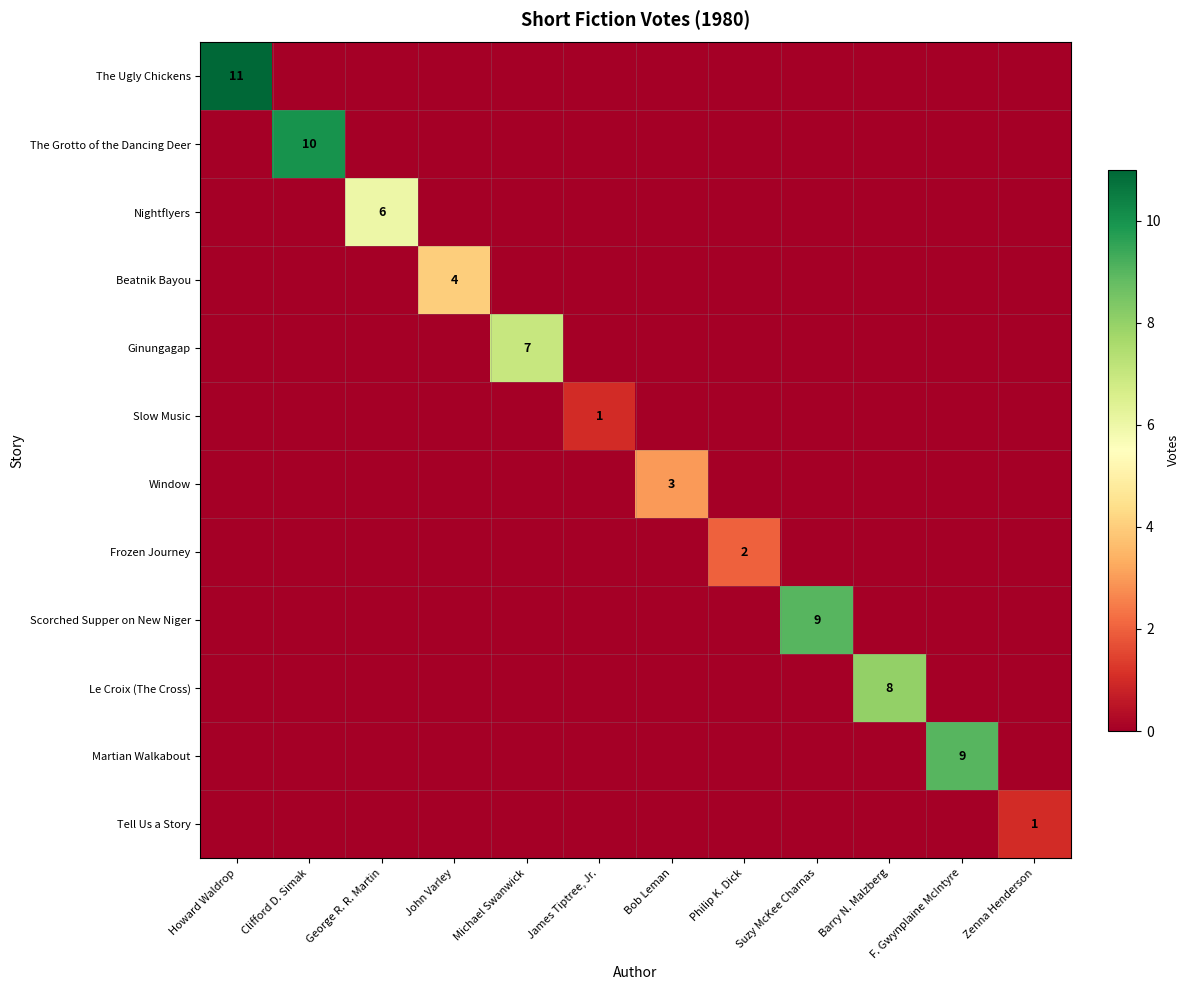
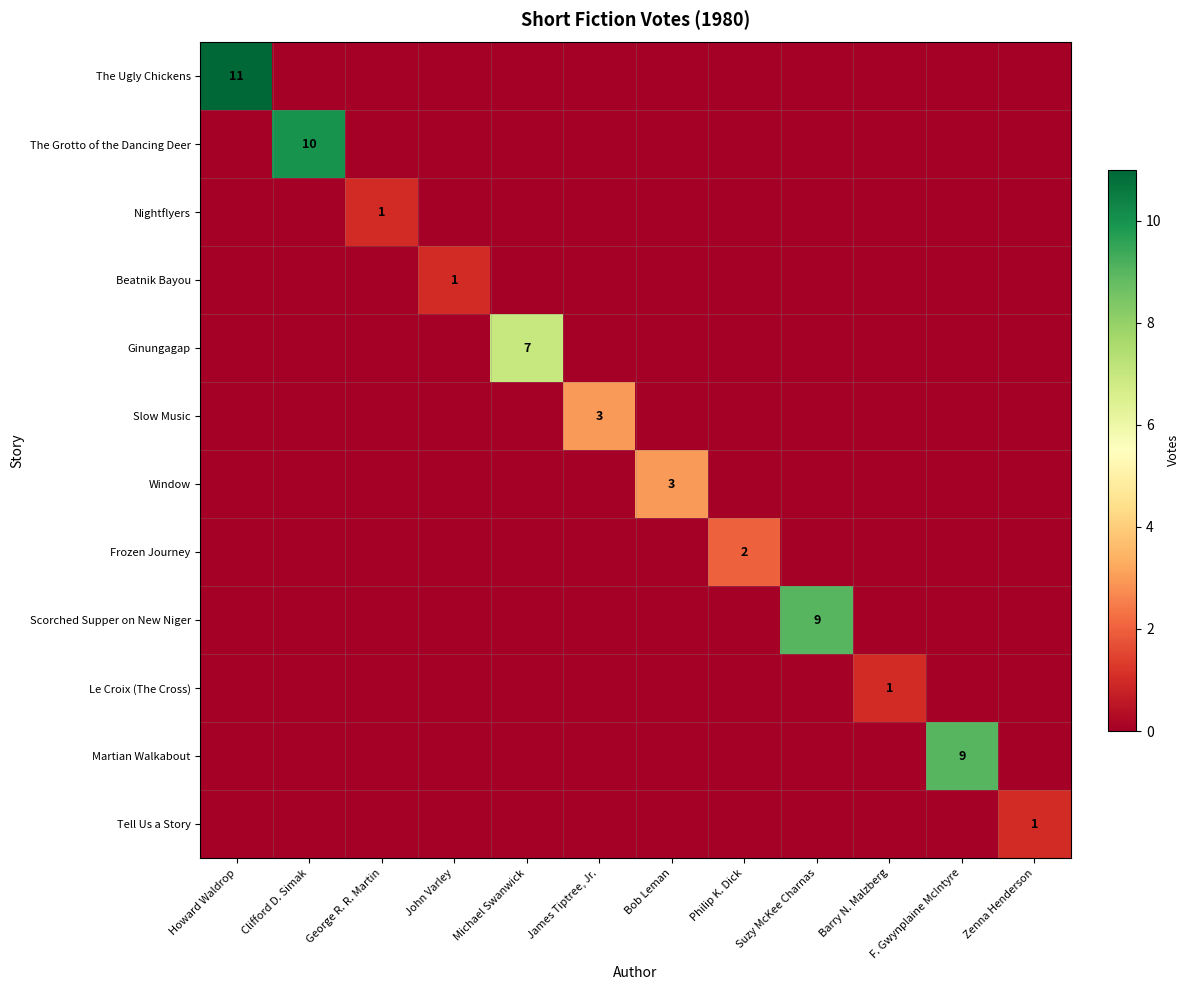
  {
    "The Ugly Chickens": {
      "Howard Waldrop": 11
    },
    "The Grotto of the Dancing Deer": {
      "Clifford D. Simak": 10
    },
    "Nightflyers": {
-     "George R. R. Martin": 6
+     "George R. R. Martin": 1
    },
    "Beatnik Bayou": {
-     "John Varley": 4
+     "John Varley": 1
    },
    "Ginungagap": {
      "Michael Swanwick": 7
    },
    "Slow Music": {
-     "James Tiptree, Jr.": 1
+     "James Tiptree, Jr.": 3
    },
    "Window": {
      "Bob Leman": 3
    },
    "Frozen Journey": {
      "Philip K. Dick": 2
    },
    "Scorched Supper on New Niger": {
      "Suzy McKee Charnas": 9
    },
    "Le Croix (The Cross)": {
-     "Barry N. Malzberg": 8
+     "Barry N. Malzberg": 1
    },
    "Martian Walkabout": {
      "F. Gwynplaine McIntyre": 9
    },
    "Tell Us a Story": {
      "Zenna Henderson": 1
    }
  }
